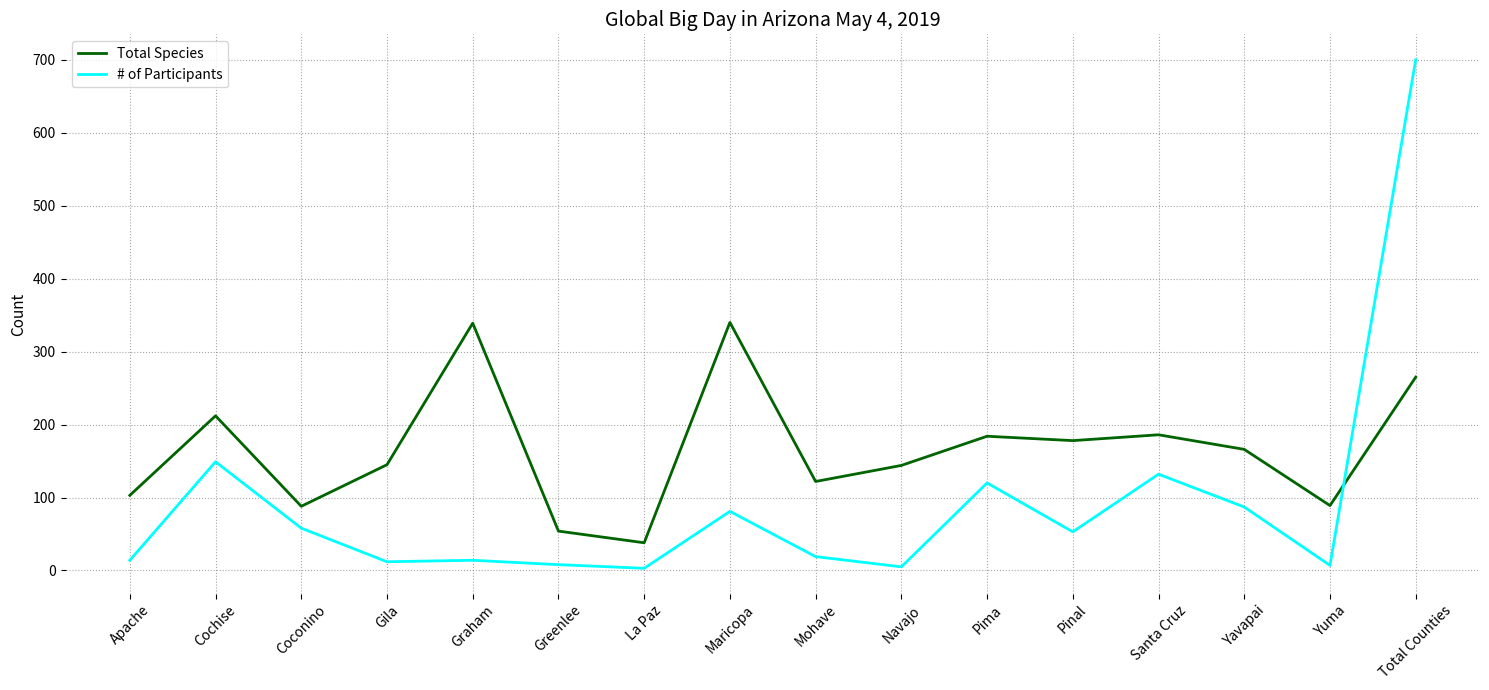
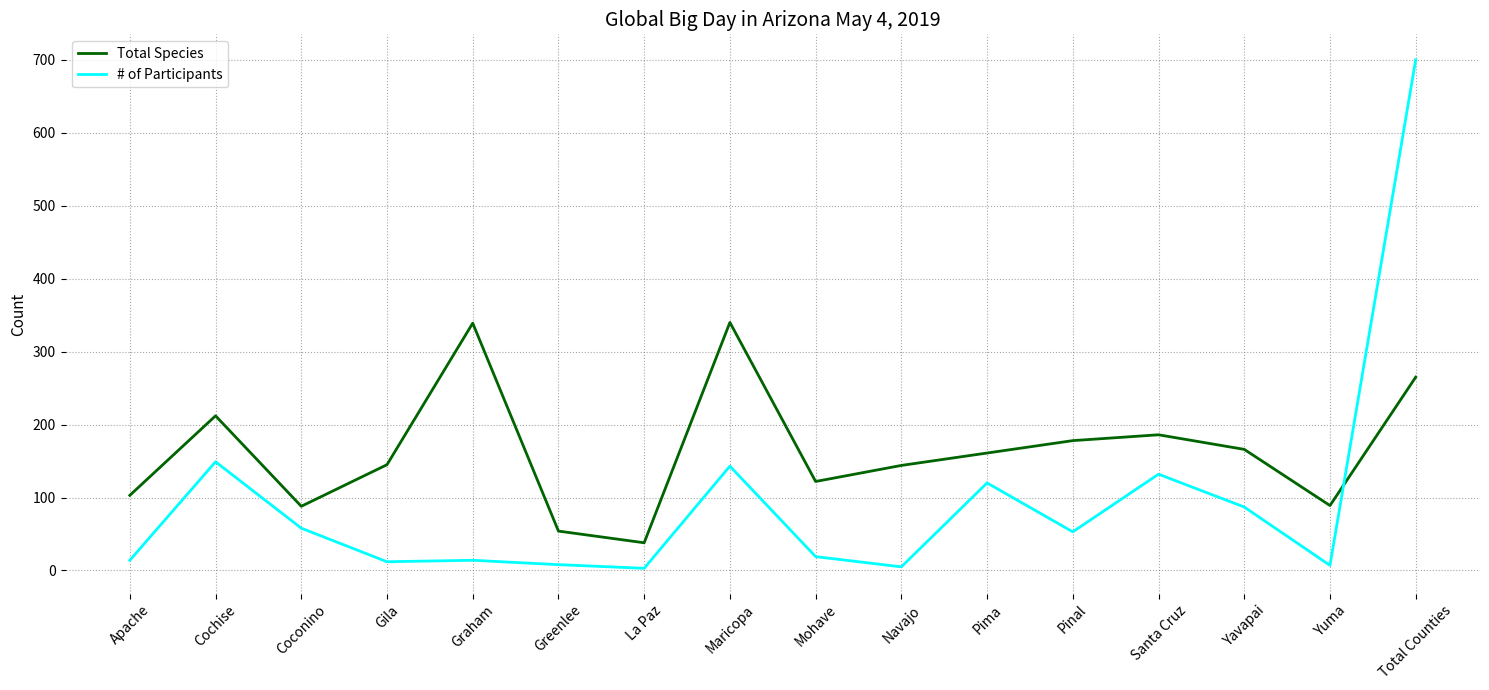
  {
    "Total Species": {
      "Apache": 100,
      "Cochise": 210,
      "Coconino": 90,
      "Gila": 150,
      "Graham": 340,
      "Greenlee": 50,
      "La Paz": 40,
      "Maricopa": 340,
      "Mohave": 120,
      "Navajo": 140,
-     "Pima": 180,
+     "Pima": 160,
      "Pinal": 180,
      "Santa Cruz": 190,
      "Yavapai": 170,
      "Yuma": 90,
      "Total Counties": 270
    },
    "# of Participants": {
      "Apache": 10,
      "Cochise": 150,
      "Coconino": 60,
      "Gila": 10,
      "Graham": 10,
      "Greenlee": 10,
      "La Paz": 0,
-     "Maricopa": 80,
+     "Maricopa": 140,
      "Mohave": 20,
      "Navajo": 10,
      "Pima": 120,
      "Pinal": 50,
      "Santa Cruz": 130,
      "Yavapai": 90,
      "Yuma": 10,
      "Total Counties": 700
    }
  }
